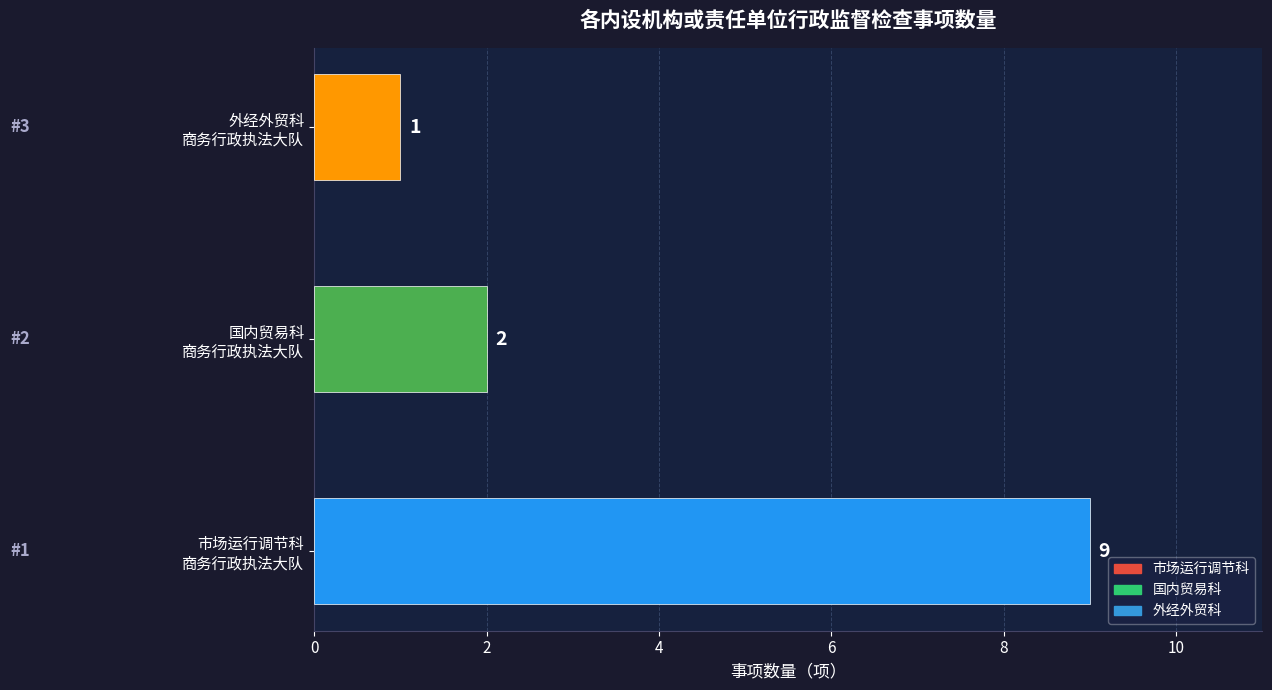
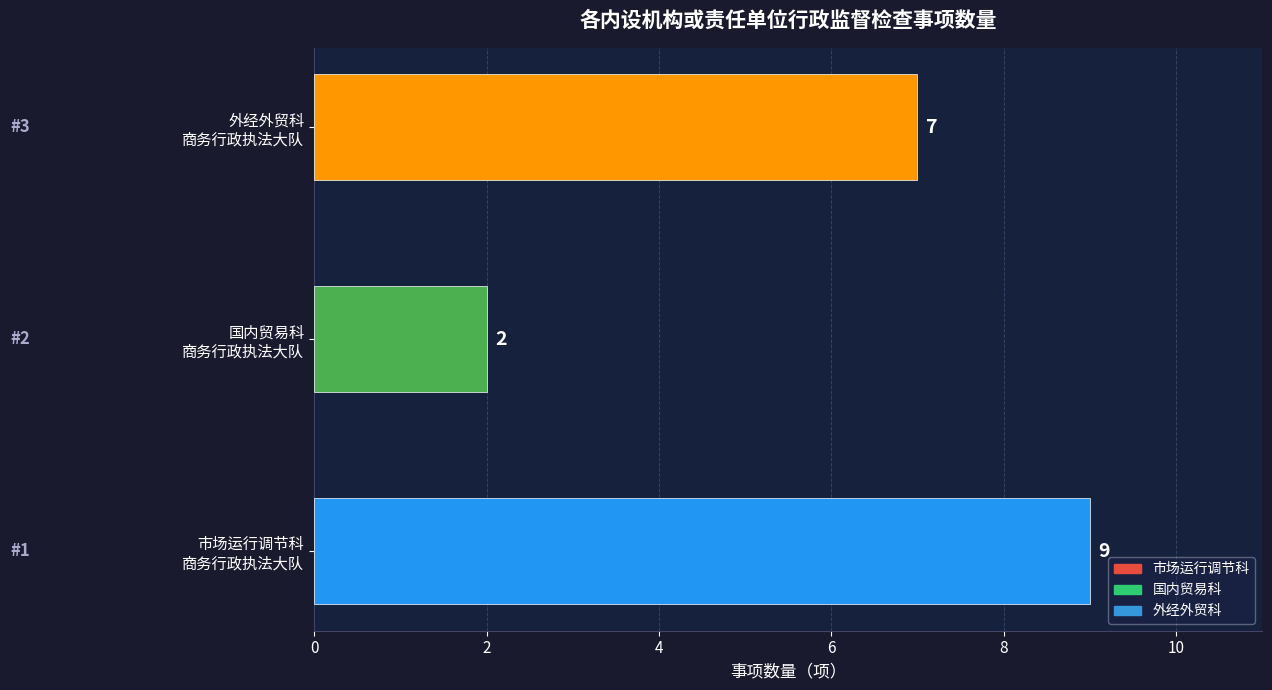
  {
-   "外经外贸科 商务行政执法大队": 1,
+   "外经外贸科 商务行政执法大队": 7,
    "国内贸易科 商务行政执法大队": 2
  }
